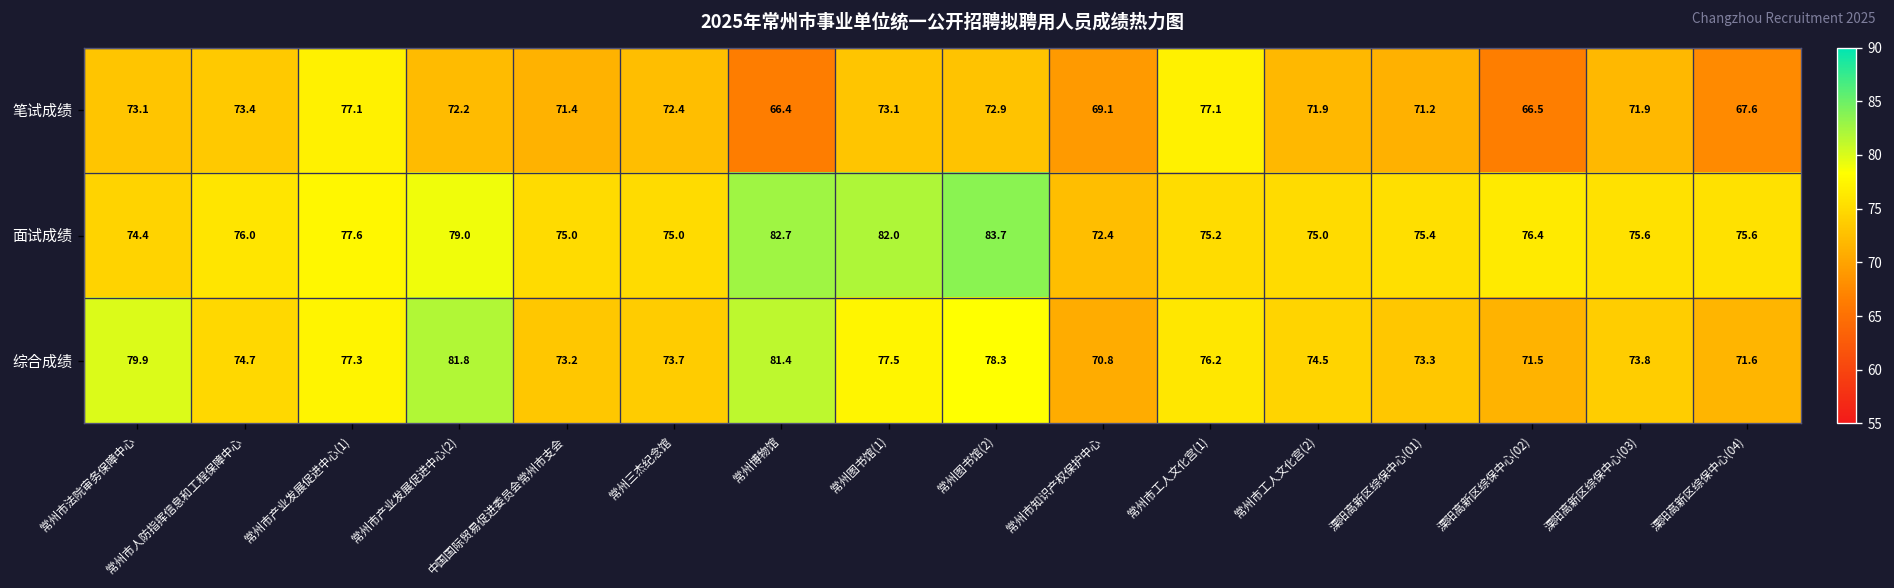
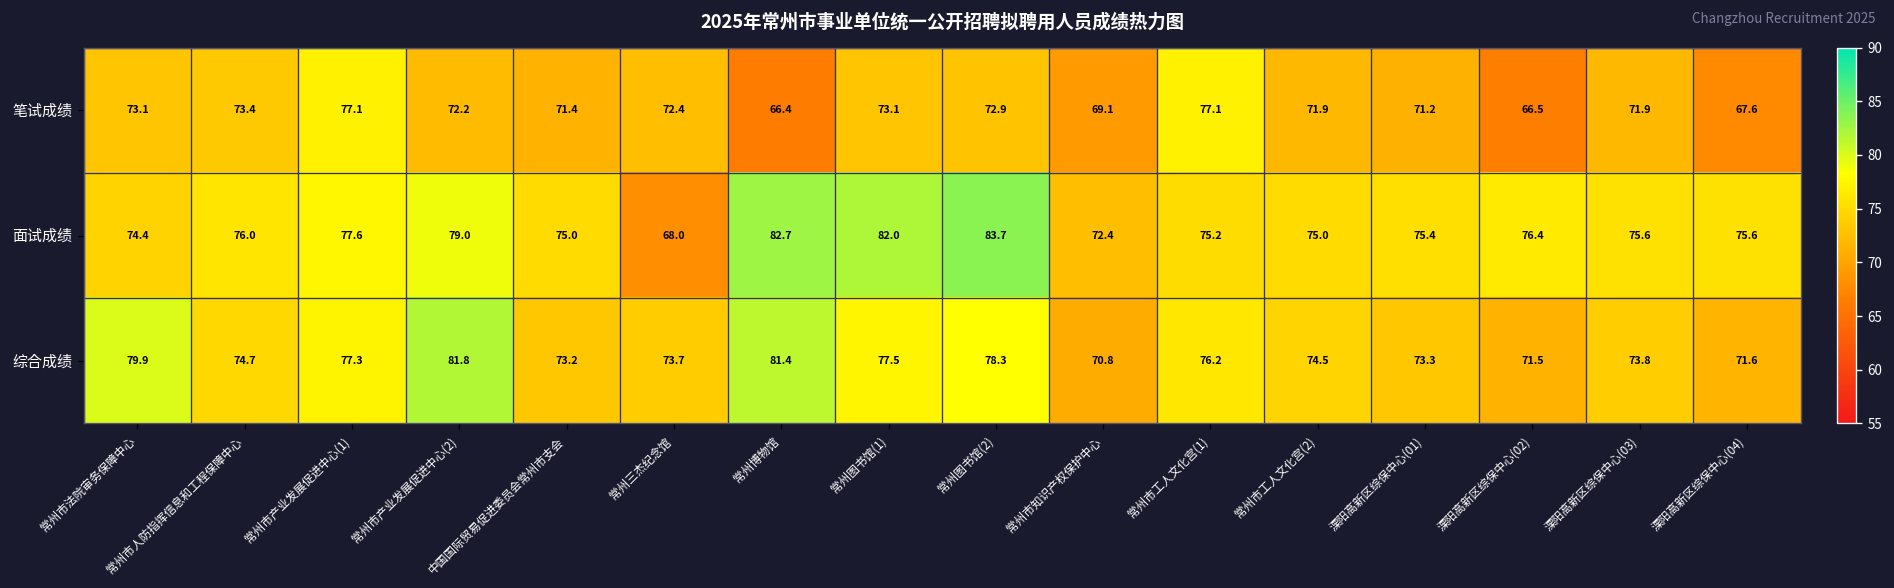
  {
    "笔试成绩": {
      "常州市法院审务保障中心": 73.1,
      "常州市人防指挥信息和工程保障中心": 73.4,
      "常州市产业发展促进中心(1)": 77.1,
      "常州市产业发展促进中心(2)": 72.2,
      "中国国际贸易促进委员会常州市支会": 71.4,
      "常州三杰纪念馆": 72.4,
      "常州博物馆": 66.4,
      "常州图书馆(1)": 73.1,
      "常州图书馆(2)": 72.9,
      "常州市知识产权保护中心": 69.1,
      "常州市工人文化宫(1)": 77.1,
      "常州市工人文化宫(2)": 71.9,
      "溧阳高新区综保中心(01)": 71.2,
      "溧阳高新区综保中心(02)": 66.5,
      "溧阳高新区综保中心(03)": 71.9,
      "溧阳高新区综保中心(04)": 67.6
    },
    "面试成绩": {
      "常州市法院审务保障中心": 74.4,
      "常州市人防指挥信息和工程保障中心": 76.0,
      "常州市产业发展促进中心(1)": 77.6,
      "常州市产业发展促进中心(2)": 79.0,
      "中国国际贸易促进委员会常州市支会": 75.0,
-     "常州三杰纪念馆": 75.0,
+     "常州三杰纪念馆": 68.0,
      "常州博物馆": 82.7,
      "常州图书馆(1)": 82.0,
      "常州图书馆(2)": 83.7,
      "常州市知识产权保护中心": 72.4,
      "常州市工人文化宫(1)": 75.2,
      "常州市工人文化宫(2)": 75.0,
      "溧阳高新区综保中心(01)": 75.4,
      "溧阳高新区综保中心(02)": 76.4,
      "溧阳高新区综保中心(03)": 75.6,
      "溧阳高新区综保中心(04)": 75.6
    },
    "综合成绩": {
      "常州市法院审务保障中心": 79.9,
      "常州市人防指挥信息和工程保障中心": 74.7,
      "常州市产业发展促进中心(1)": 77.3,
      "常州市产业发展促进中心(2)": 81.8,
      "中国国际贸易促进委员会常州市支会": 73.2,
      "常州三杰纪念馆": 73.7,
      "常州博物馆": 81.4,
      "常州图书馆(1)": 77.5,
      "常州图书馆(2)": 78.3,
      "常州市知识产权保护中心": 70.8,
      "常州市工人文化宫(1)": 76.2,
      "常州市工人文化宫(2)": 74.5,
      "溧阳高新区综保中心(01)": 73.3,
      "溧阳高新区综保中心(02)": 71.5,
      "溧阳高新区综保中心(03)": 73.8,
      "溧阳高新区综保中心(04)": 71.6
    }
  }
